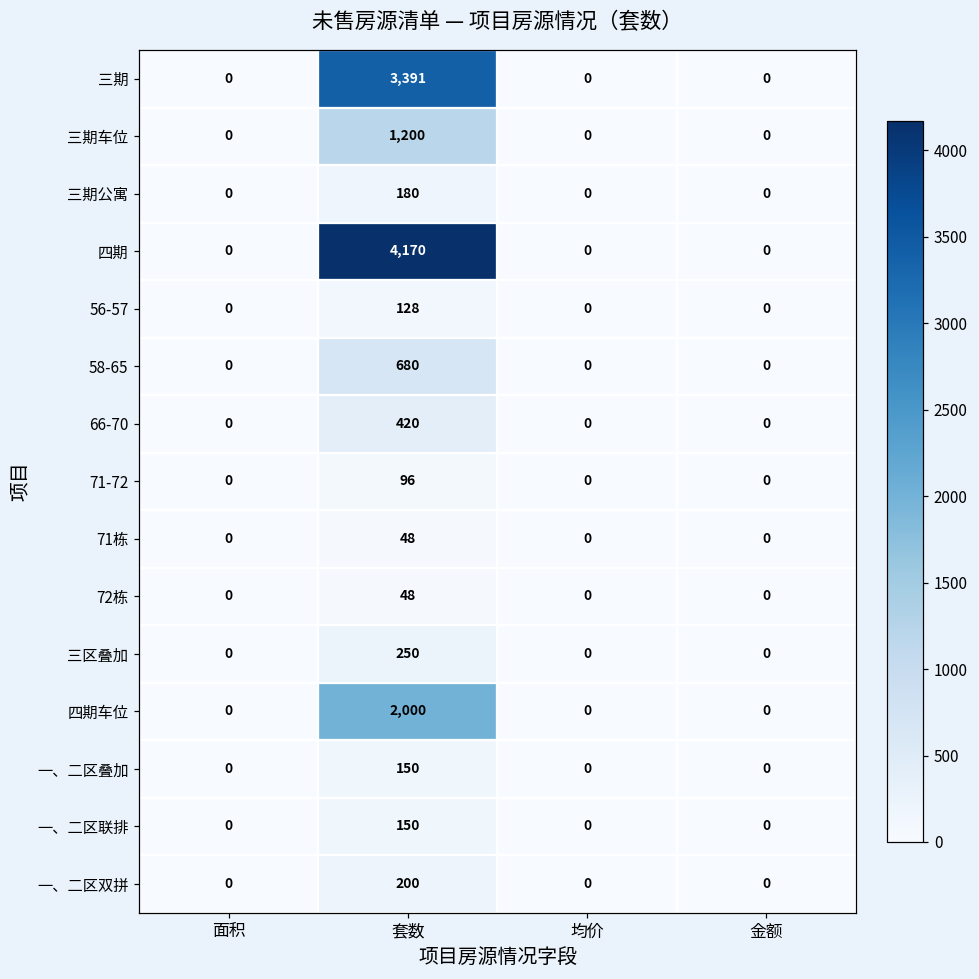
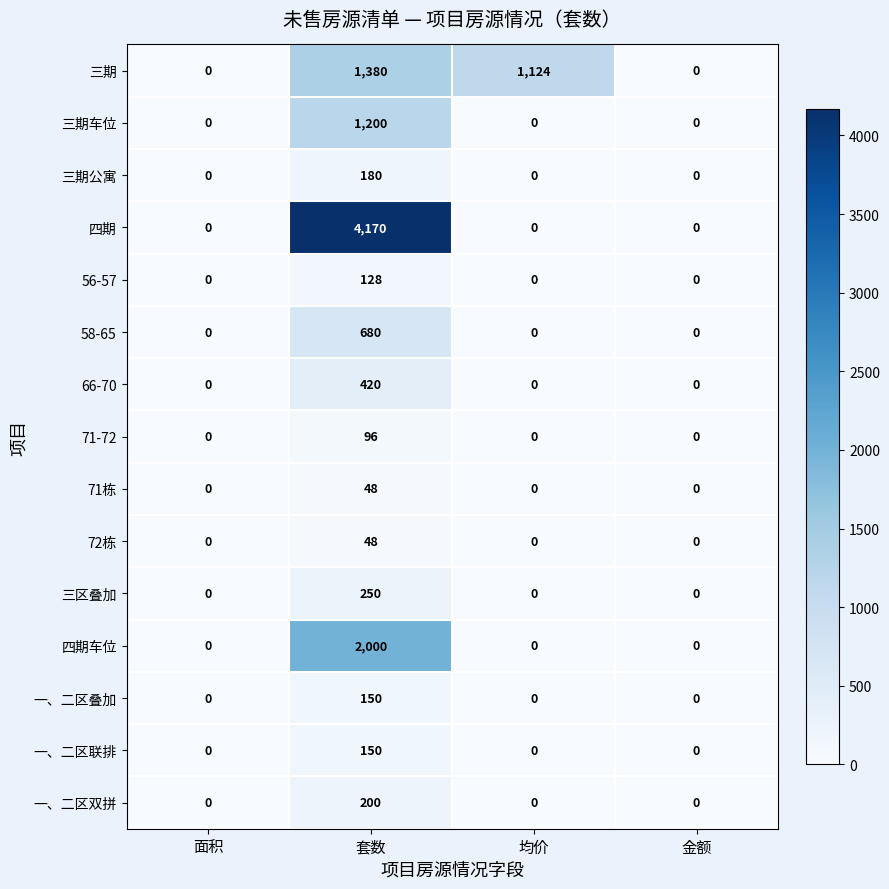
  {
    "三期": {
      "面积": "0",
-     "套数": "3,391",
-     "均价": "0",
+     "套数": "1,380",
+     "均价": "1,124",
      "金额": "0"
    },
    "三期车位": {
      "面积": "0",
      "套数": "1,200",
      "均价": "0",
      "金额": "0"
    },
    "三期公寓": {
      "面积": "0",
      "套数": "180",
      "均价": "0",
      "金额": "0"
    },
    "四期": {
      "面积": "0",
      "套数": "4,170",
      "均价": "0",
      "金额": "0"
    },
    "56-57": {
      "面积": "0",
      "套数": "128",
      "均价": "0",
      "金额": "0"
    },
    "58-65": {
      "面积": "0",
      "套数": "680",
      "均价": "0",
      "金额": "0"
    },
    "66-70": {
      "面积": "0",
      "套数": "420",
      "均价": "0",
      "金额": "0"
    },
    "71-72": {
      "面积": "0",
      "套数": "96",
      "均价": "0",
      "金额": "0"
    },
    "71栋": {
      "面积": "0",
      "套数": "48",
      "均价": "0",
      "金额": "0"
    },
    "72栋": {
      "面积": "0",
      "套数": "48",
      "均价": "0",
      "金额": "0"
    },
    "三区叠加": {
      "面积": "0",
      "套数": "250",
      "均价": "0",
      "金额": "0"
    },
    "四期车位": {
      "面积": "0",
      "套数": "2,000",
      "均价": "0",
      "金额": "0"
    },
    "一、二区叠加": {
      "面积": "0",
      "套数": "150",
      "均价": "0",
      "金额": "0"
    },
    "一、二区联排": {
      "面积": "0",
      "套数": "150",
      "均价": "0",
      "金额": "0"
    },
    "一、二区双拼": {
      "面积": "0",
      "套数": "200",
      "均价": "0",
      "金额": "0"
    }
  }
